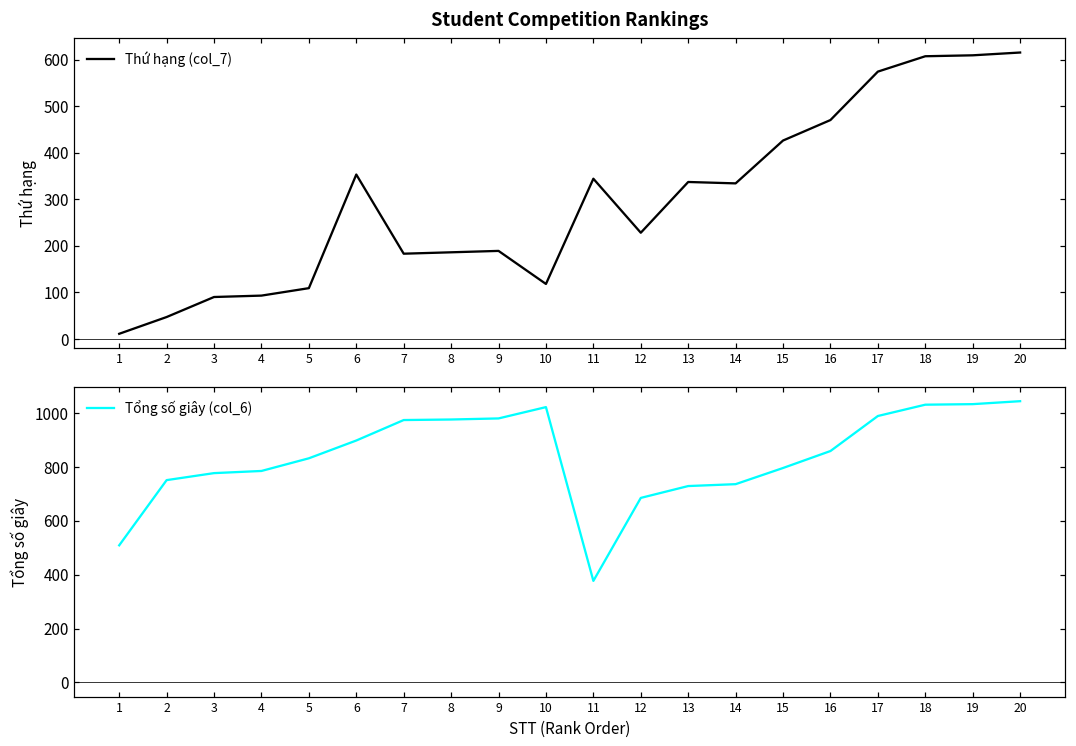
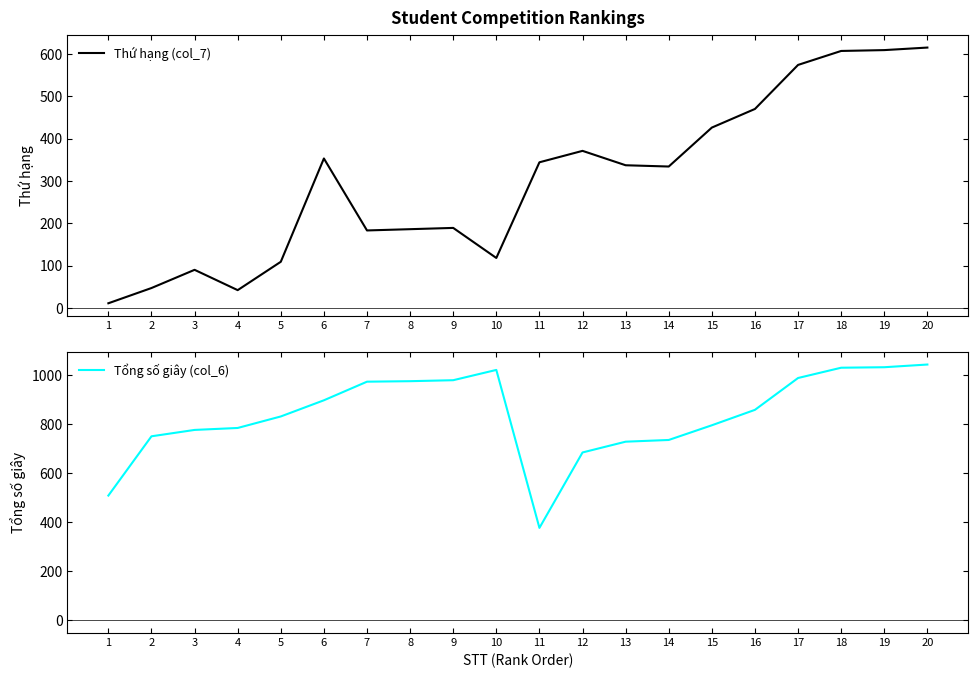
  {
    "Student Competition Rankings": {
      "1": 10,
      "2": 50,
      "3": 90,
-     "4": 90,
+     "4": 40,
      "5": 110,
      "6": 350,
      "7": 180,
      "8": 190,
      "9": 190,
      "10": 120,
      "11": 340,
-     "12": 230,
+     "12": 370,
      "13": 340,
      "14": 330,
      "15": 430,
      "16": 470,
      "17": 570,
      "18": 610,
      "19": 610,
      "20": 620
    }
  }
